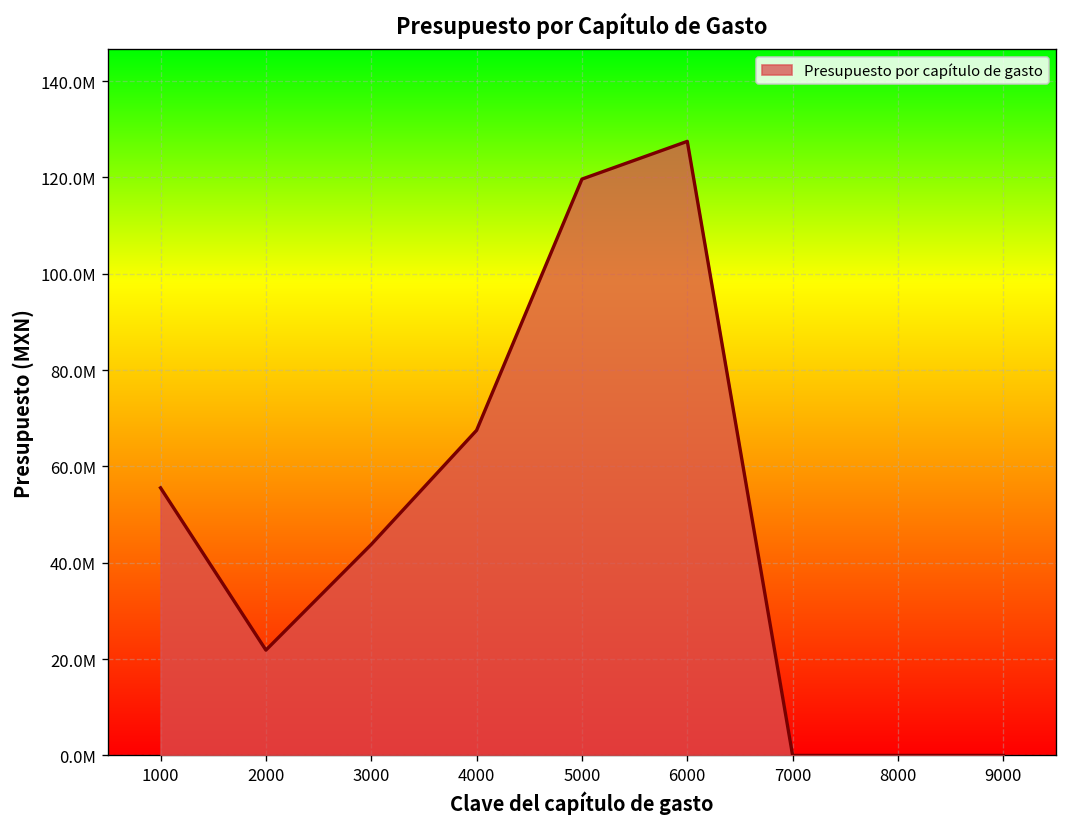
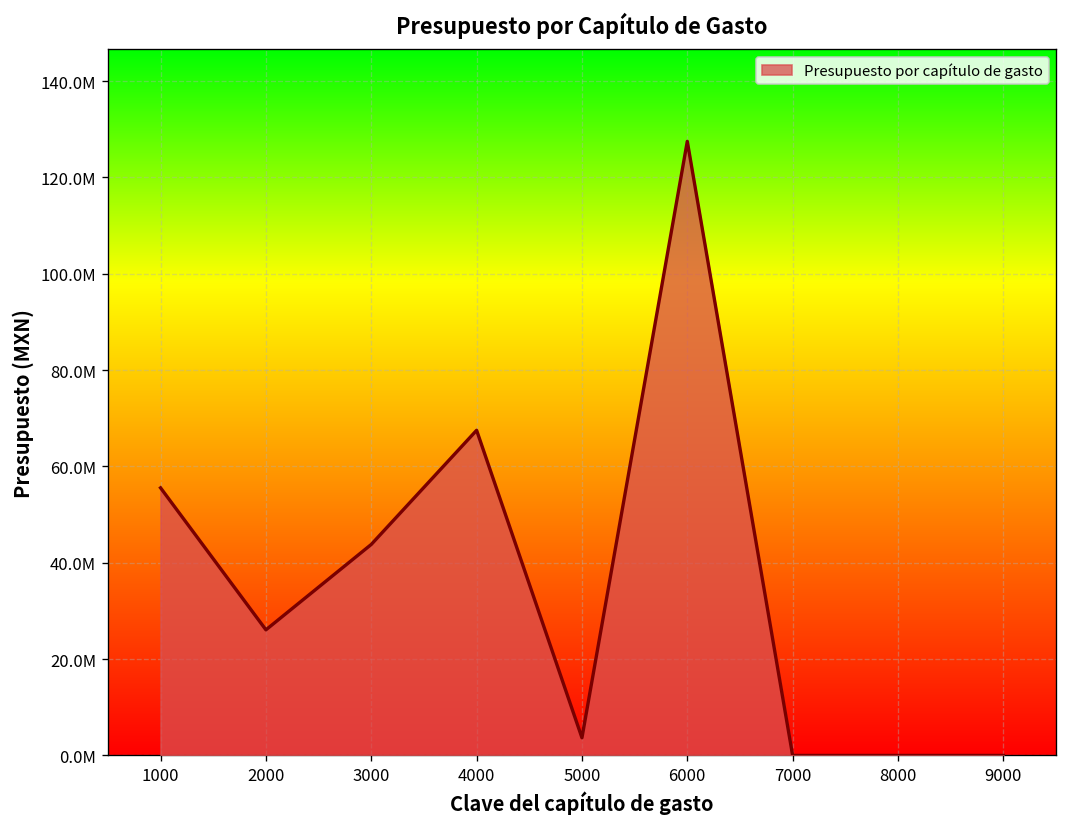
  {
    "1000": 56000000,
-   "2000": 22000000,
+   "2000": 26000000,
    "3000": 44000000,
    "4000": 68000000,
-   "5000": 120000000,
+   "5000": 4000000,
    "6000": 127000000,
    "7000": 0,
    "8000": 0,
    "9000": 0
  }
